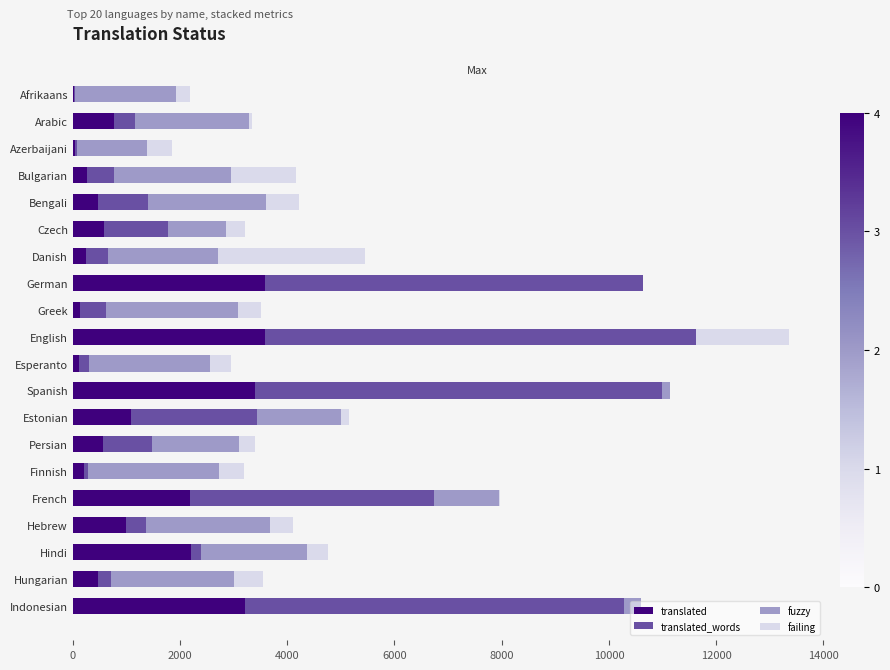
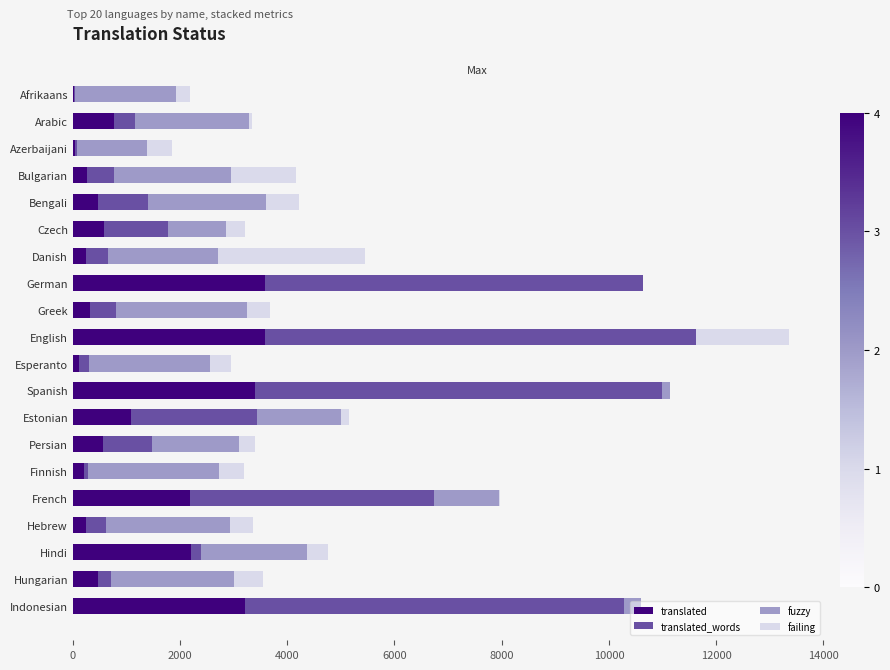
  {
    "translated": {
      "Arabic": 800,
      "Bulgarian": 300,
      "Bengali": 500,
      "Czech": 600,
      "Danish": 200,
      "German": 3600,
-     "Greek": 100,
+     "Greek": 300,
      "English": 3600,
      "Esperanto": 100,
      "Spanish": 3400,
      "Estonian": 1100,
      "Persian": 600,
      "Finnish": 200,
      "French": 2200,
-     "Hebrew": 1000,
+     "Hebrew": 200,
      "Hindi": 2200,
      "Hungarian": 500,
      "Indonesian": 3200
    },
    "translated_words": {
      "Arabic": 400,
      "Azerbaijani": 100,
      "Bulgarian": 500,
      "Bengali": 900,
      "Czech": 1200,
      "Danish": 400,
      "German": 7000,
      "Greek": 500,
      "English": 8000,
      "Esperanto": 200,
      "Spanish": 7600,
      "Estonian": 2300,
      "Persian": 900,
      "Finnish": 100,
      "French": 4500,
      "Hebrew": 400,
      "Hindi": 200,
      "Hungarian": 200,
      "Indonesian": 7100
    },
    "fuzzy": {
      "Afrikaans": 1900,
      "Arabic": 2100,
      "Azerbaijani": 1300,
      "Bulgarian": 2200,
      "Bengali": 2200,
      "Czech": 1100,
      "Danish": 2100,
      "German": 0,
      "Greek": 2400,
      "English": 0,
      "Esperanto": 2300,
      "Spanish": 100,
      "Estonian": 1600,
      "Persian": 1600,
      "Finnish": 2400,
      "French": 1200,
      "Hebrew": 2300,
      "Hindi": 2000,
      "Hungarian": 2300
    },
    "failing": {
      "Afrikaans": 300,
      "Azerbaijani": 500,
      "Bulgarian": 1200,
      "Bengali": 600,
      "Czech": 400,
      "Danish": 2700,
      "German": 0,
      "Greek": 400,
      "English": 1700,
      "Esperanto": 400,
      "Spanish": 0,
      "Estonian": 100,
      "Persian": 300,
      "Finnish": 500,
      "Hebrew": 400,
      "Hindi": 400,
      "Hungarian": 500
    }
  }
